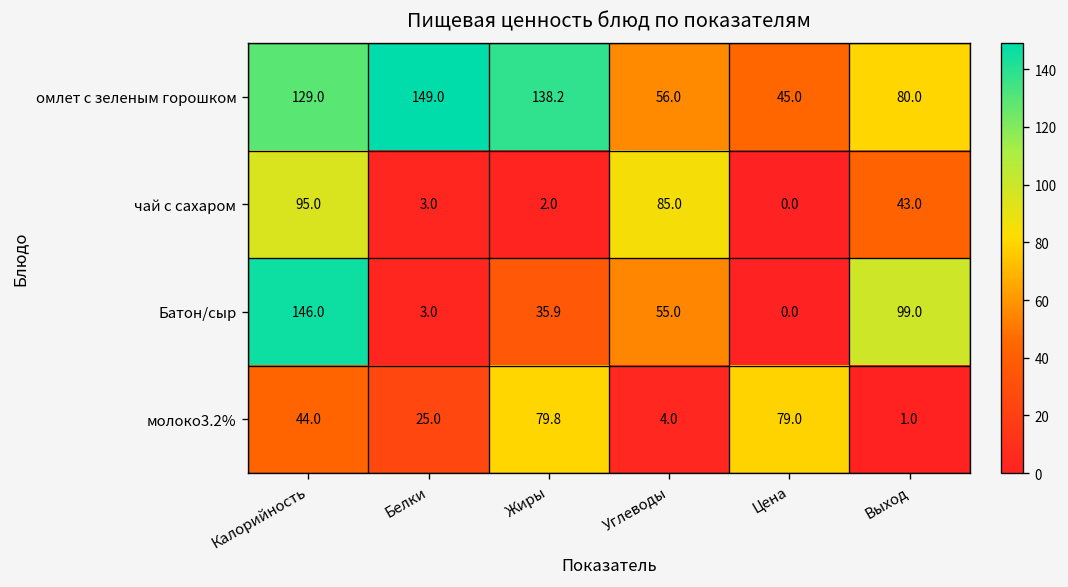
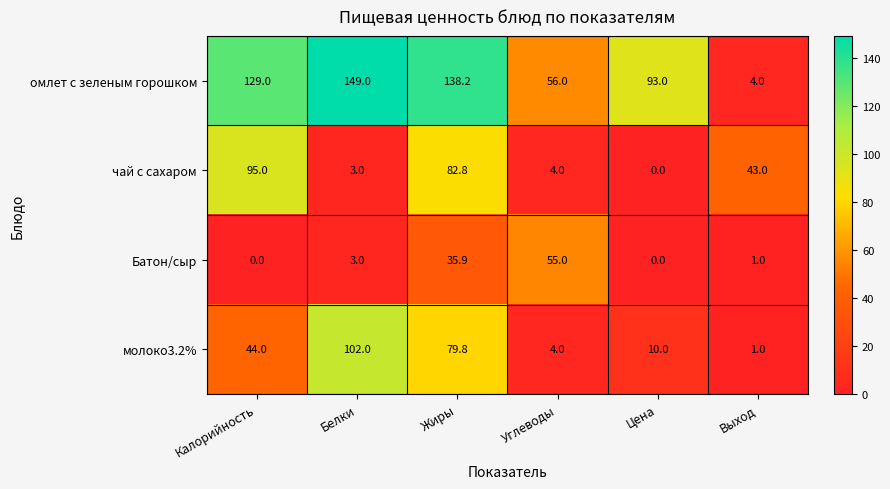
  {
    "омлет с зеленым горошком": {
      "Калорийность": 129.0,
      "Белки": 149.0,
      "Жиры": 138.2,
      "Углеводы": 56.0,
-     "Цена": 45.0,
-     "Выход": 80.0
+     "Цена": 93.0,
+     "Выход": 4.0
    },
    "чай с сахаром": {
      "Калорийность": 95.0,
      "Белки": 3.0,
-     "Жиры": 2.0,
-     "Углеводы": 85.0,
+     "Жиры": 82.8,
+     "Углеводы": 4.0,
      "Цена": 0.0,
      "Выход": 43.0
    },
    "Батон/сыр": {
-     "Калорийность": 146.0,
+     "Калорийность": 0.0,
      "Белки": 3.0,
      "Жиры": 35.9,
      "Углеводы": 55.0,
      "Цена": 0.0,
-     "Выход": 99.0
+     "Выход": 1.0
    },
    "молоко3.2%": {
      "Калорийность": 44.0,
-     "Белки": 25.0,
+     "Белки": 102.0,
      "Жиры": 79.8,
      "Углеводы": 4.0,
-     "Цена": 79.0,
+     "Цена": 10.0,
      "Выход": 1.0
    }
  }
